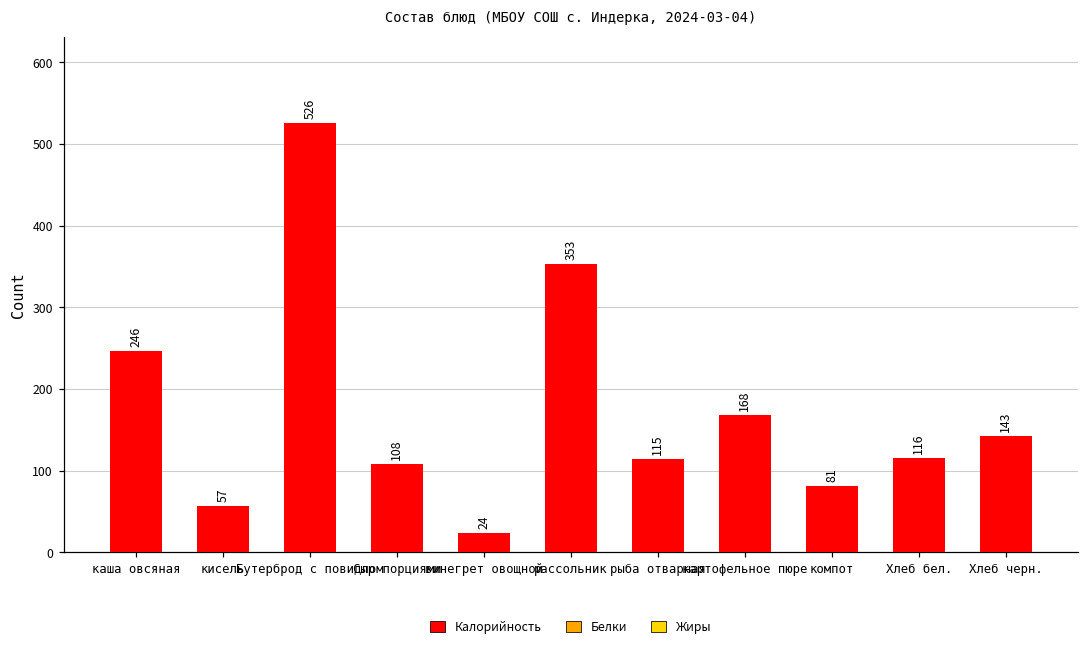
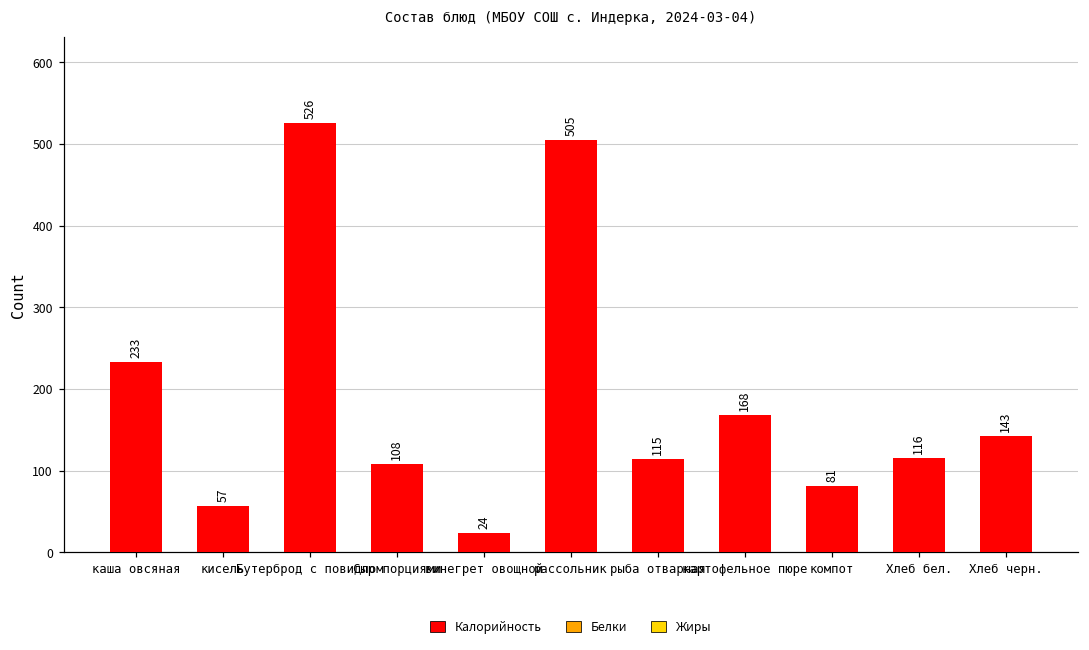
  {
-   "каша овсяная": 246,
+   "каша овсяная": 233,
    "винегрет овощной": 24,
-   "рассольник": 353,
+   "рассольник": 505,
    "компот": 81,
    "Хлеб бел.": 116,
    "Хлеб черн.": 143
  }
